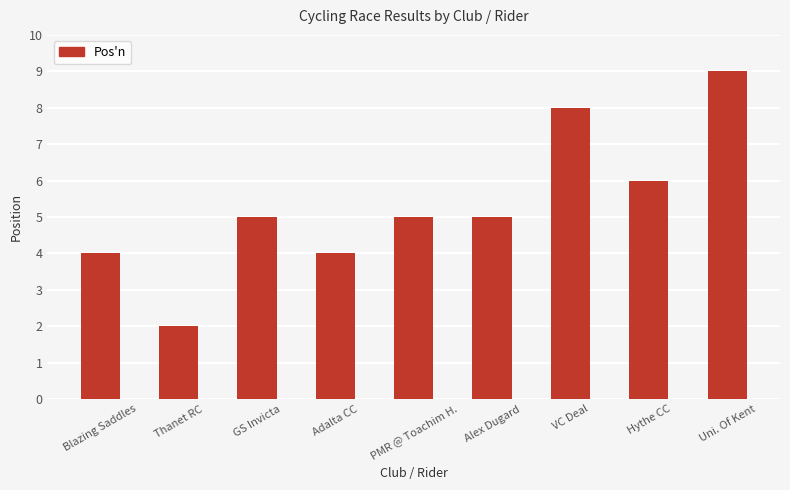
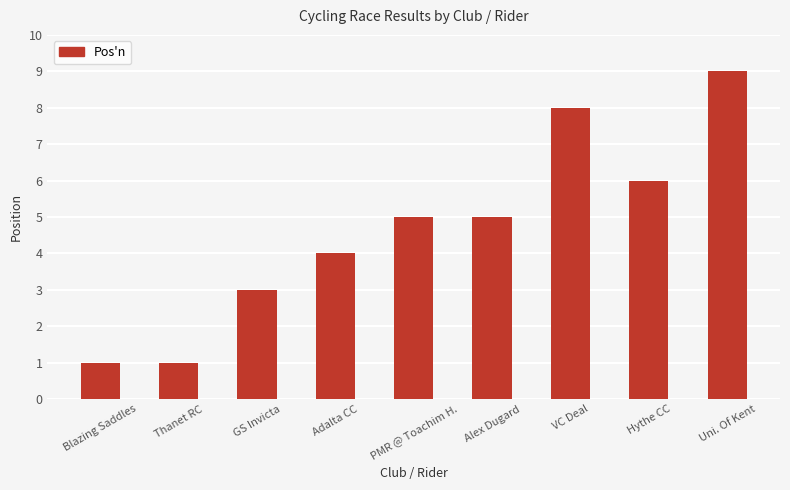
  {
-   "Blazing Saddles": 4,
-   "Thanet RC": 2,
-   "GS Invicta": 5,
+   "Blazing Saddles": 1,
+   "Thanet RC": 1,
+   "GS Invicta": 3,
    "Adalta CC": 4,
    "PMR @ Toachim H.": 5,
    "Alex Dugard": 5,
    "VC Deal": 8,
    "Hythe CC": 6,
    "Uni. Of Kent": 9
  }
